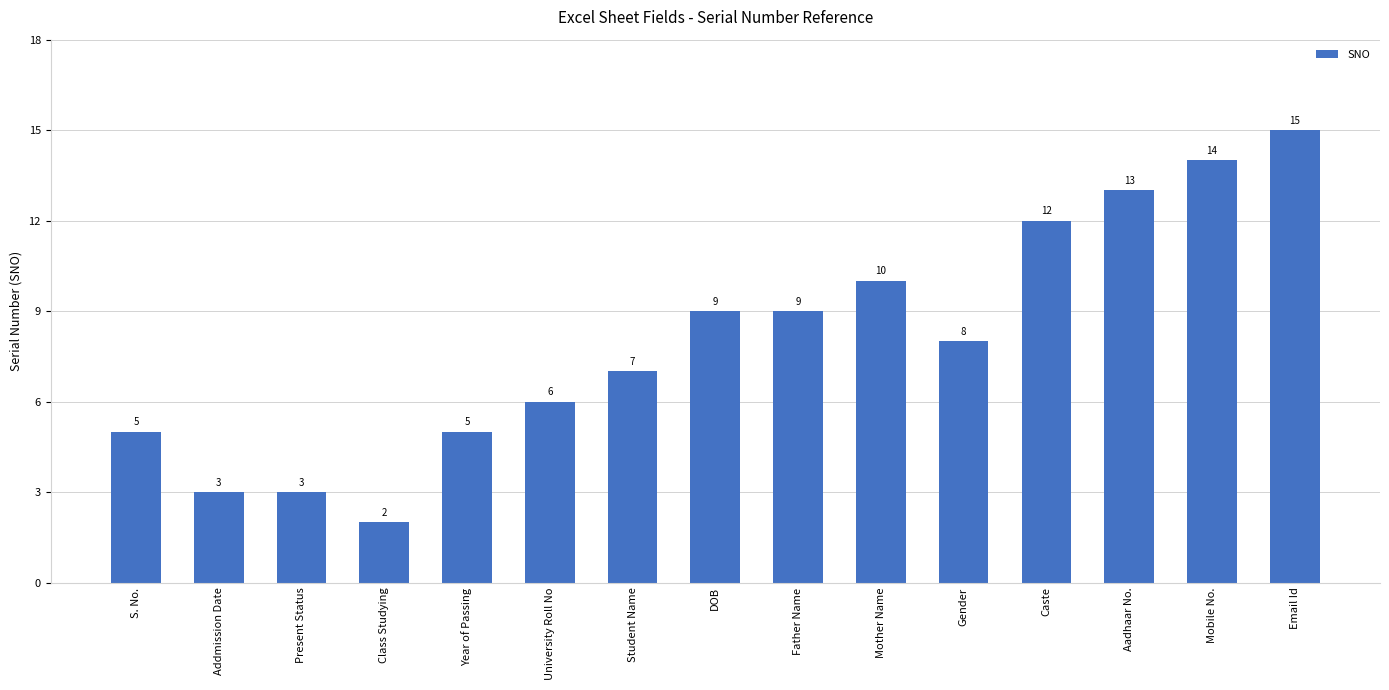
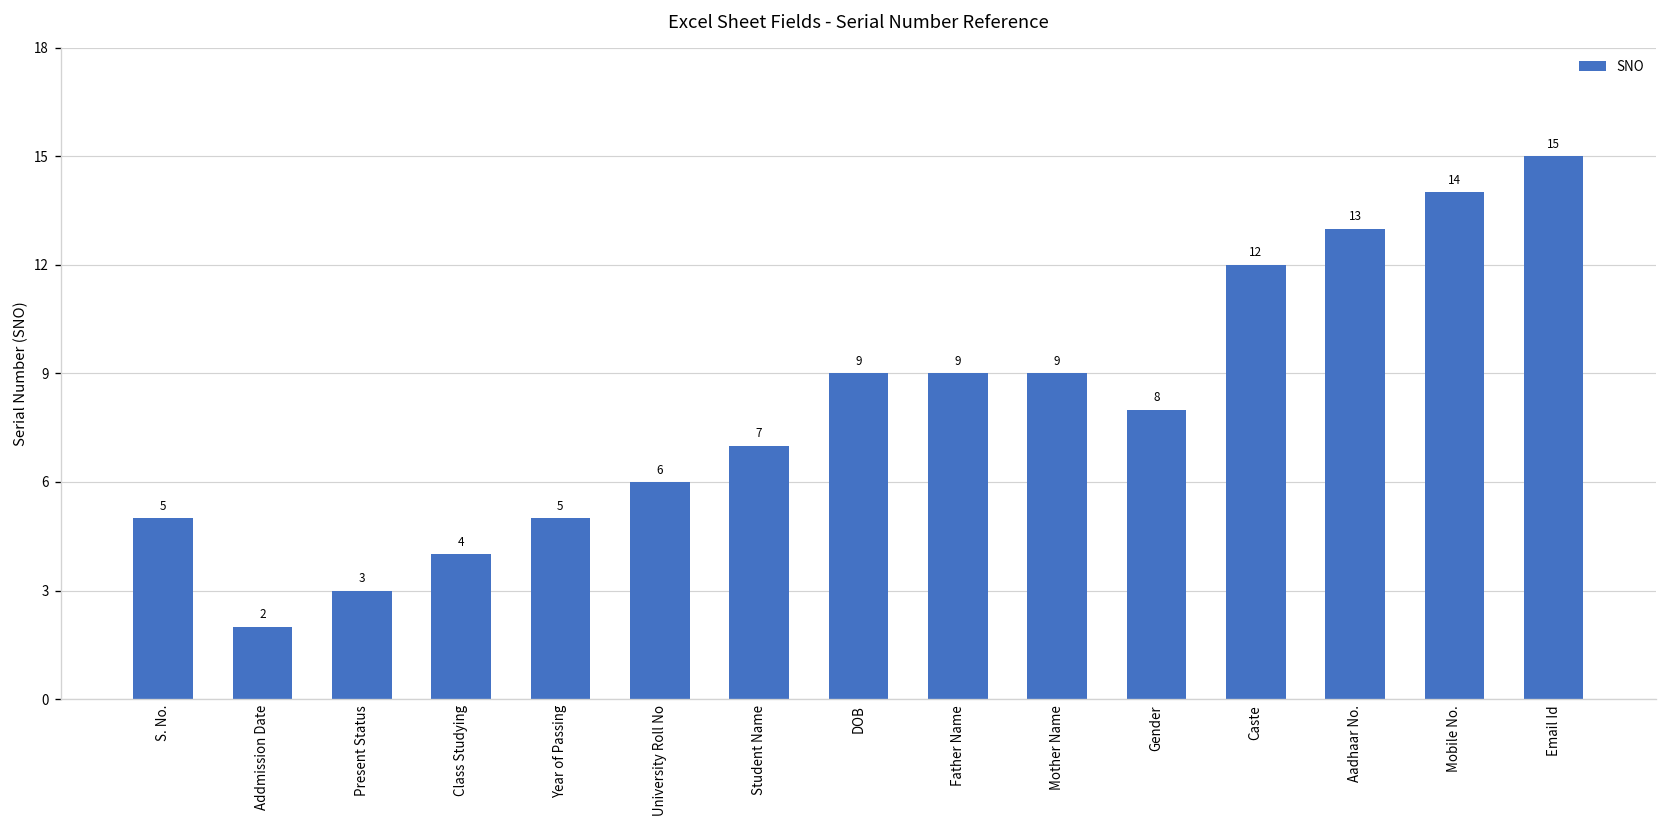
  {
    "S. No.": 5,
-   "Addmission Date": 3,
+   "Addmission Date": 2,
    "Present Status": 3,
-   "Class Studying": 2,
+   "Class Studying": 4,
    "Year of Passing": 5,
    "University Roll No": 6,
    "Student Name": 7,
    "DOB": 9,
    "Father Name": 9,
-   "Mother Name": 10,
+   "Mother Name": 9,
    "Gender": 8,
    "Caste": 12,
    "Aadhaar No.": 13,
    "Mobile No.": 14,
    "Email Id": 15
  }
